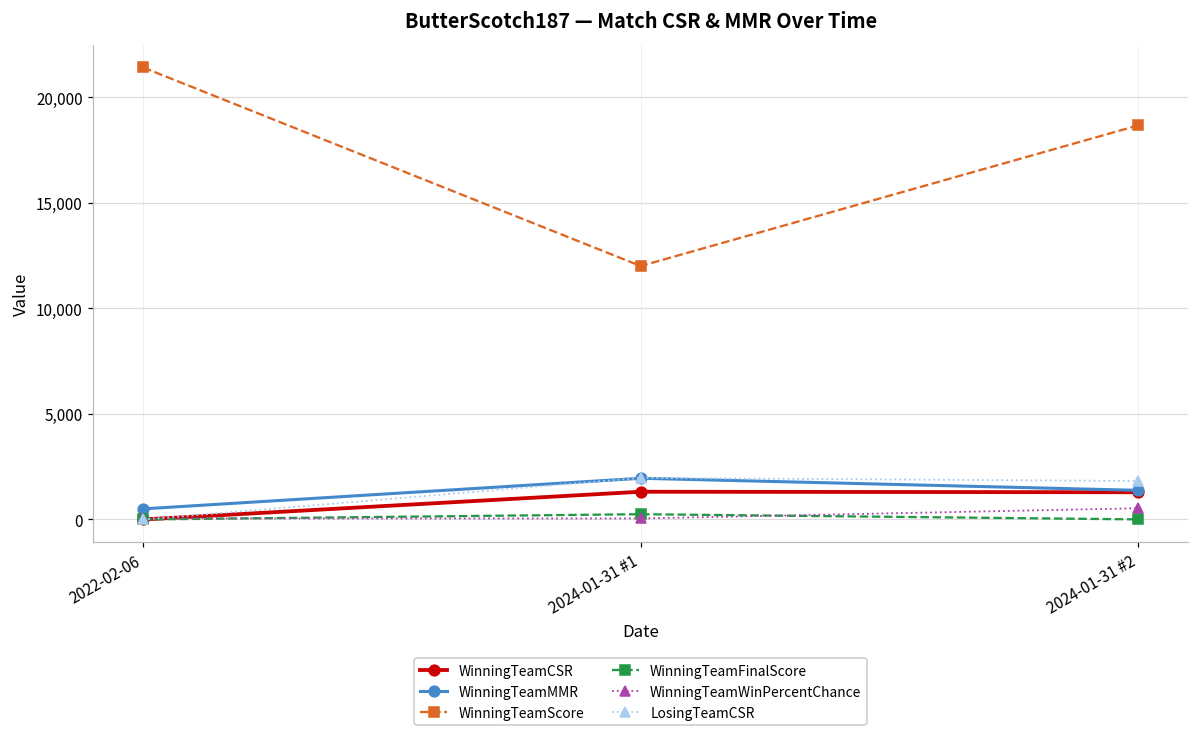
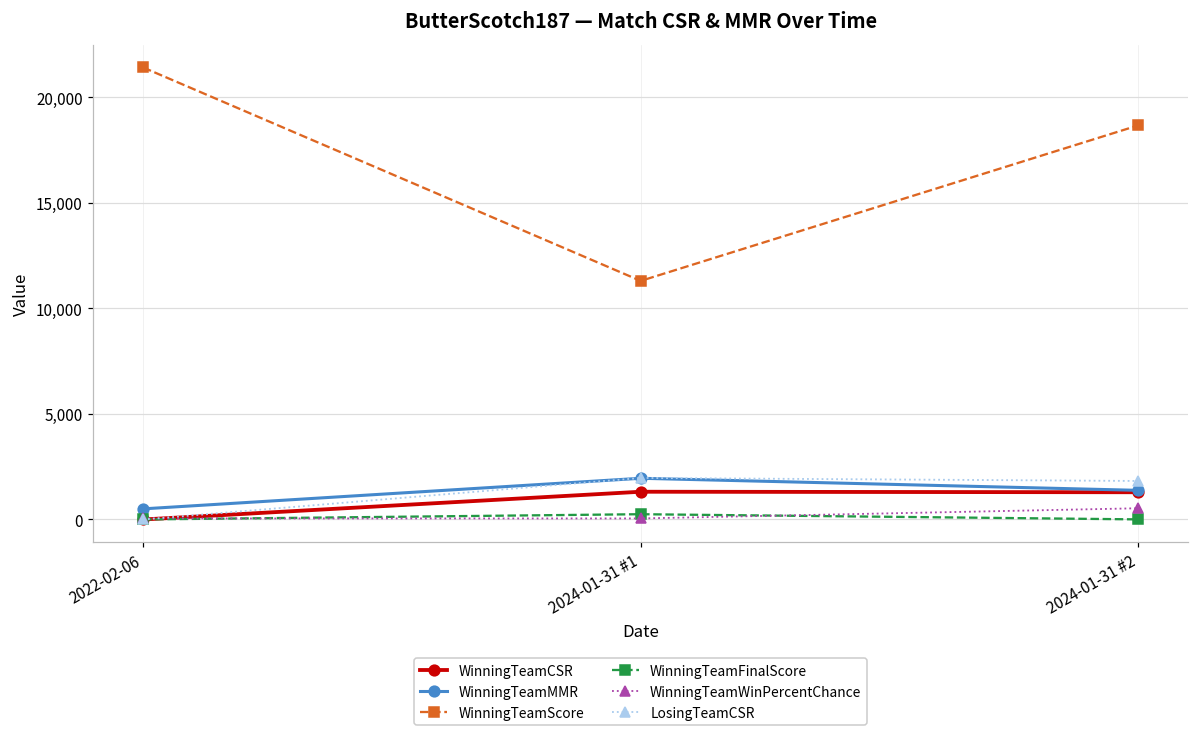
  {
    "WinningTeamCSR": {
      "2024-01-31 #1": "1,300"
    },
    "WinningTeamMMR": {
      "2022-02-06": "500"
    },
    "WinningTeamScore": {
      "2022-02-06": "21,400",
-     "2024-01-31 #1": "12,000",
+     "2024-01-31 #1": "11,300",
      "2024-01-31 #2": "18,700"
    },
    "WinningTeamFinalScore": {
      "2024-01-31 #1": "300",
      "2024-01-31 #2": "0"
    },
    "WinningTeamWinPercentChance": {
      "2024-01-31 #1": "100",
      "2024-01-31 #2": "500"
    },
    "LosingTeamCSR": {
      "2024-01-31 #2": "1,800"
    }
  }
